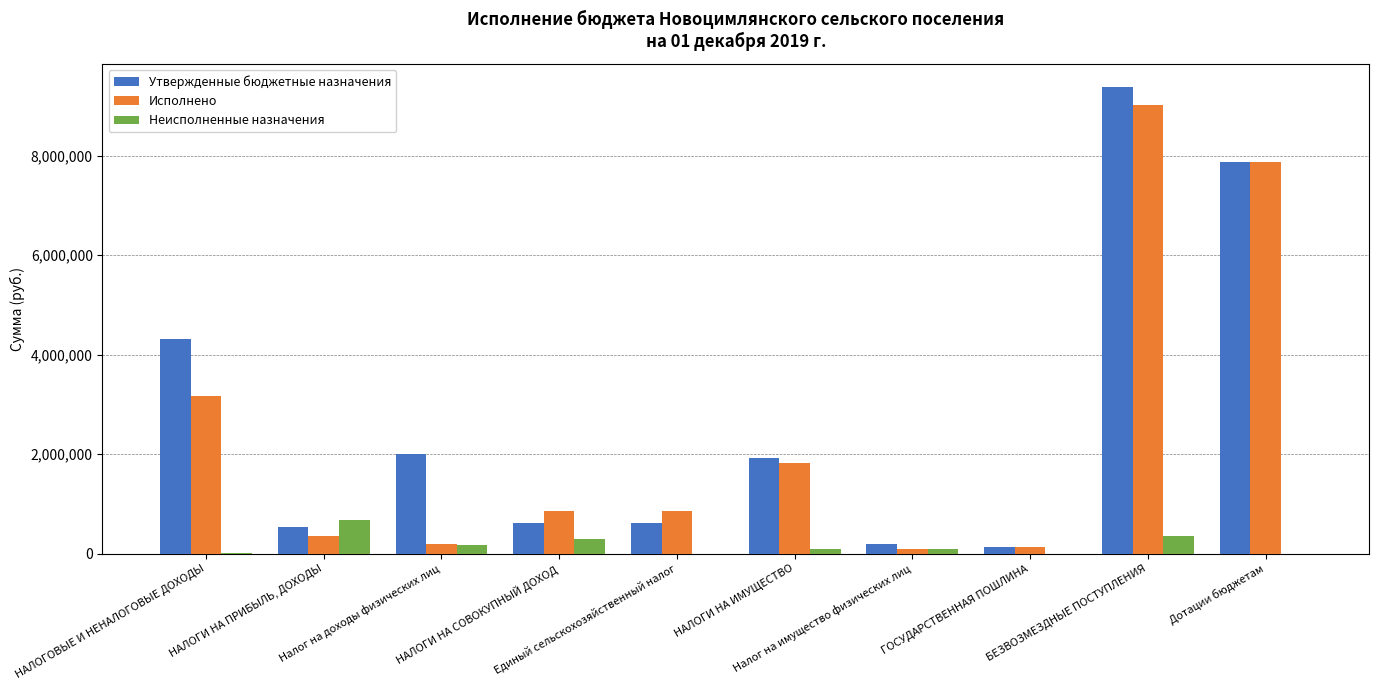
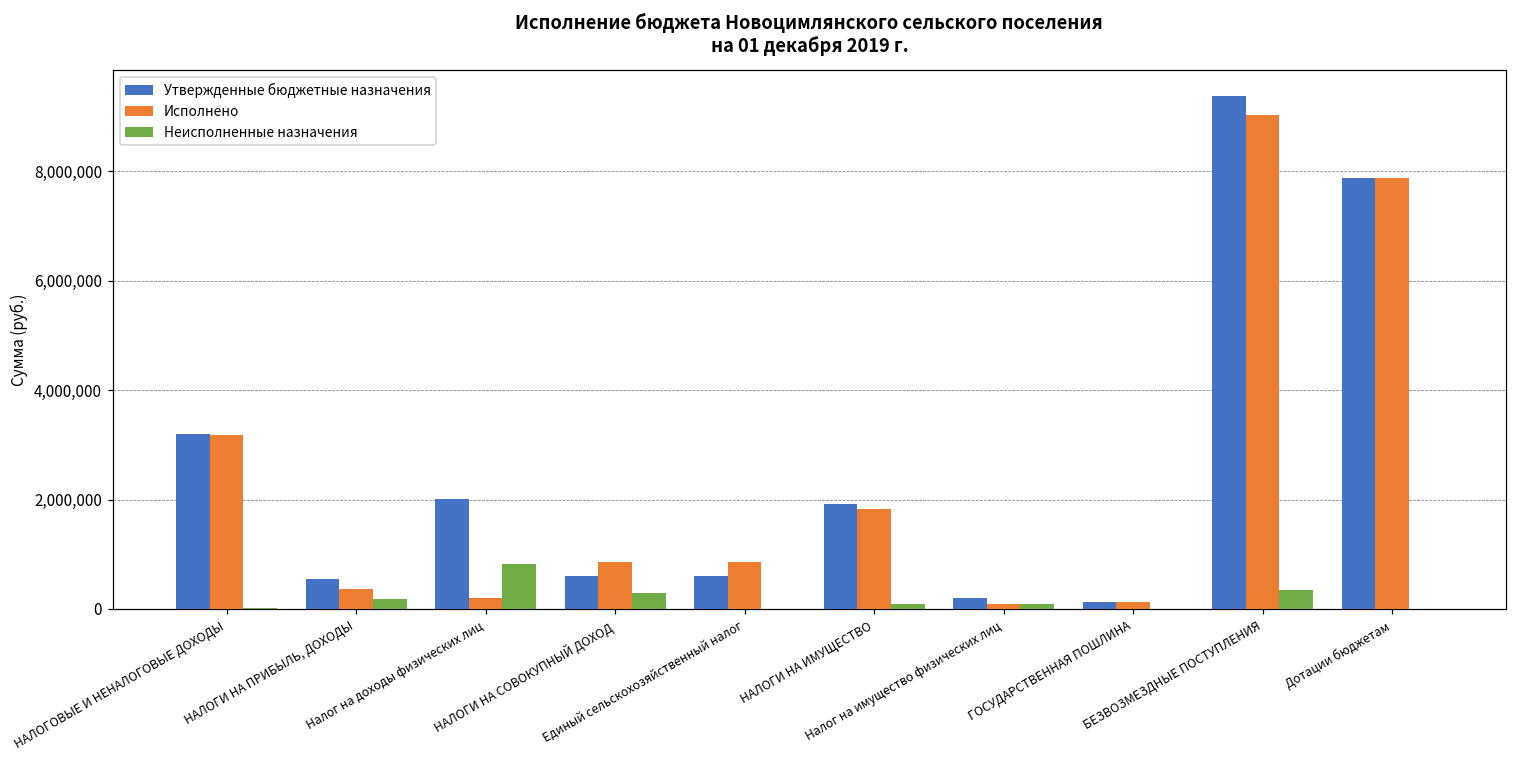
  {
    "Утвержденные бюджетные назначения": {
-     "НАЛОГОВЫЕ И НЕНАЛОГОВЫЕ ДОХОДЫ": "4,300,000",
+     "НАЛОГОВЫЕ И НЕНАЛОГОВЫЕ ДОХОДЫ": "3,200,000",
      "НАЛОГИ НА ПРИБЫЛЬ, ДОХОДЫ": "500,000",
      "Налог на доходы физических лиц": "2,000,000",
      "НАЛОГИ НА СОВОКУПНЫЙ ДОХОД": "600,000",
      "Единый сельскохозяйственный налог": "600,000",
      "НАЛОГИ НА ИМУЩЕСТВО": "1,900,000",
      "Налог на имущество физических лиц": "200,000",
      "ГОСУДАРСТВЕННАЯ ПОШЛИНА": "100,000",
      "БЕЗВОЗМЕЗДНЫЕ ПОСТУПЛЕНИЯ": "9,400,000",
      "Дотации бюджетам": "7,900,000"
    },
    "Исполнено": {
      "НАЛОГОВЫЕ И НЕНАЛОГОВЫЕ ДОХОДЫ": "3,200,000",
      "НАЛОГИ НА ПРИБЫЛЬ, ДОХОДЫ": "400,000",
      "Налог на доходы физических лиц": "200,000",
      "НАЛОГИ НА СОВОКУПНЫЙ ДОХОД": "900,000",
      "Единый сельскохозяйственный налог": "900,000",
      "НАЛОГИ НА ИМУЩЕСТВО": "1,800,000",
      "Налог на имущество физических лиц": "100,000",
      "ГОСУДАРСТВЕННАЯ ПОШЛИНА": "100,000",
      "БЕЗВОЗМЕЗДНЫЕ ПОСТУПЛЕНИЯ": "9,000,000",
      "Дотации бюджетам": "7,900,000"
    },
    "Неисполненные назначения": {
-     "НАЛОГИ НА ПРИБЫЛЬ, ДОХОДЫ": "700,000",
-     "Налог на доходы физических лиц": "200,000",
+     "НАЛОГИ НА ПРИБЫЛЬ, ДОХОДЫ": "200,000",
+     "Налог на доходы физических лиц": "800,000",
      "НАЛОГИ НА СОВОКУПНЫЙ ДОХОД": "300,000",
      "Единый сельскохозяйственный налог": "0",
      "НАЛОГИ НА ИМУЩЕСТВО": "100,000",
      "Налог на имущество физических лиц": "100,000",
      "ГОСУДАРСТВЕННАЯ ПОШЛИНА": "0",
      "БЕЗВОЗМЕЗДНЫЕ ПОСТУПЛЕНИЯ": "400,000",
      "Дотации бюджетам": "0"
    }
  }
